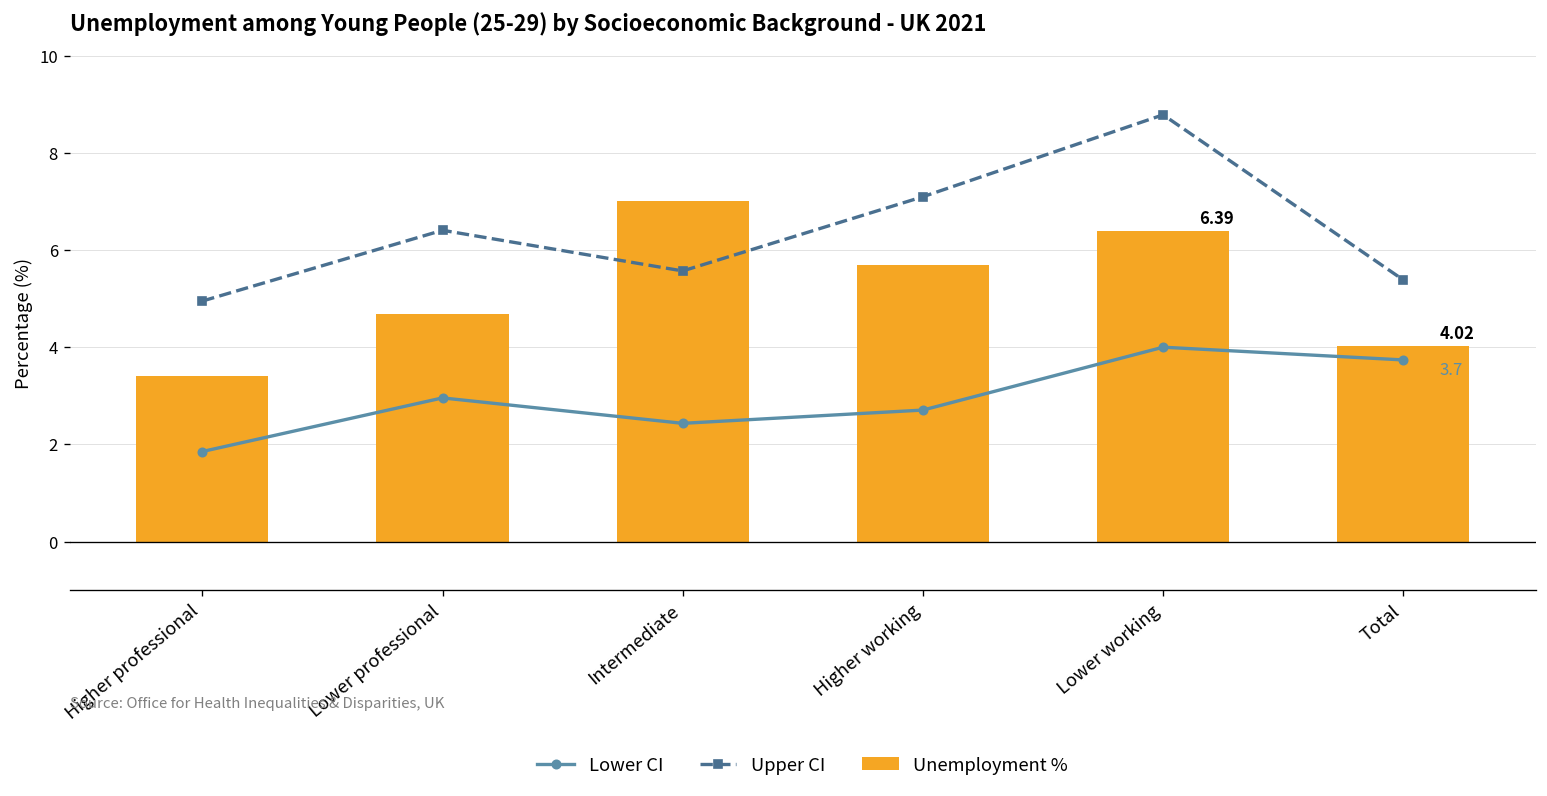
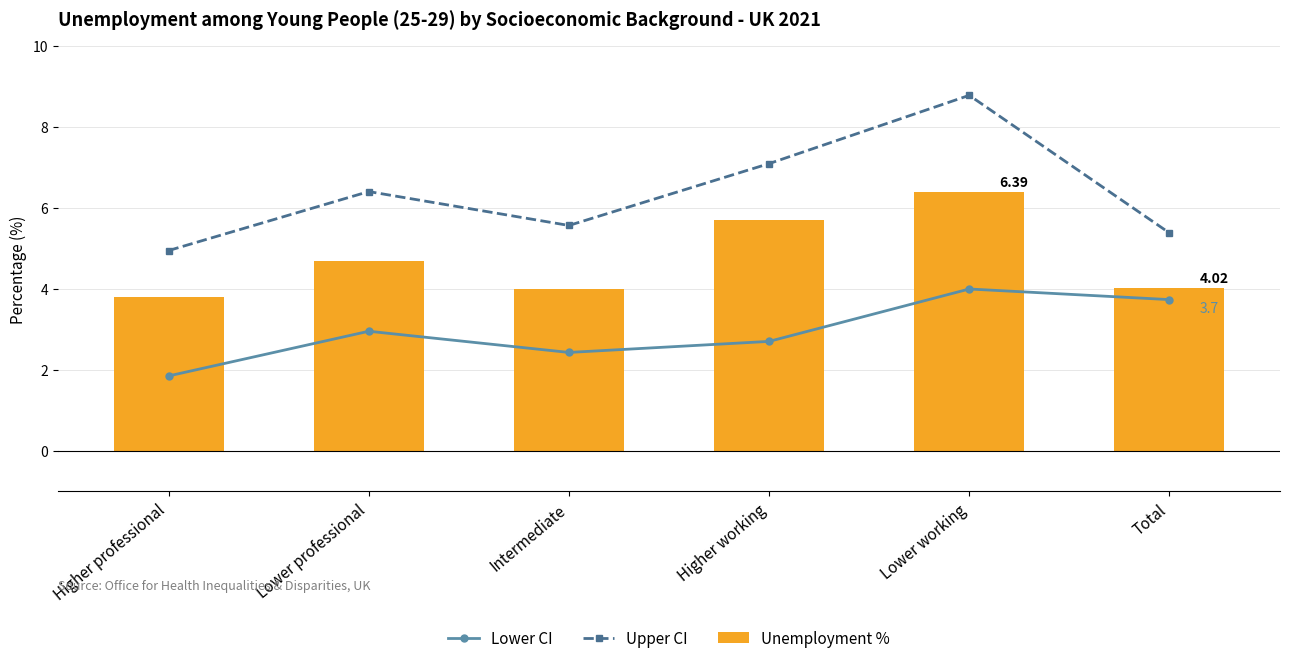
  {
    "Unemployment %": {
-     "Higher professional": 3.4,
+     "Higher professional": 3.8,
      "Lower professional": 4.7,
-     "Intermediate": 7,
+     "Intermediate": 4,
      "Higher working": 5.7,
      "Lower working": 6.4
    }
  }
